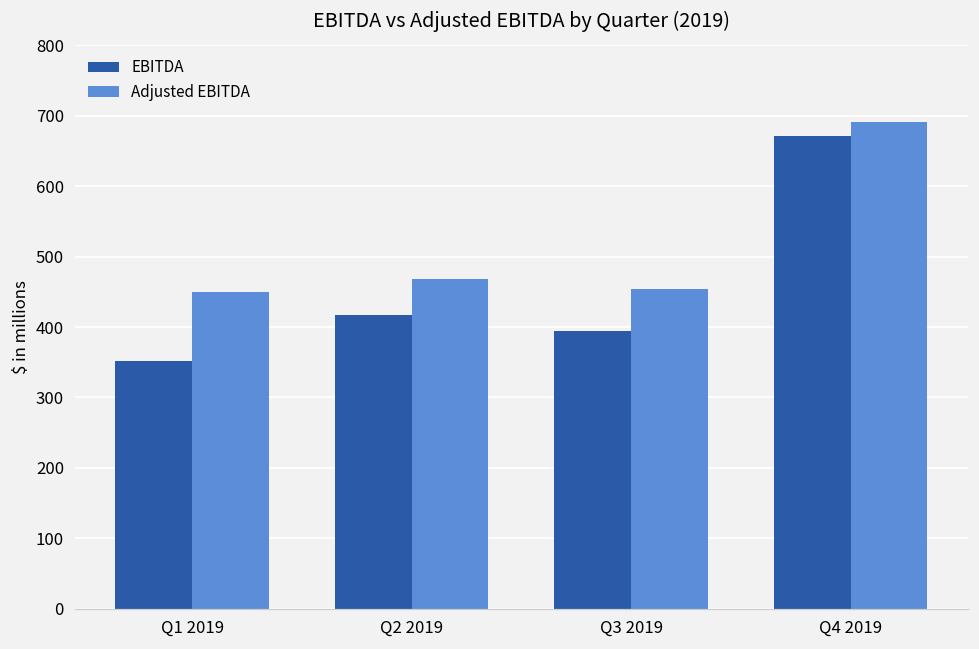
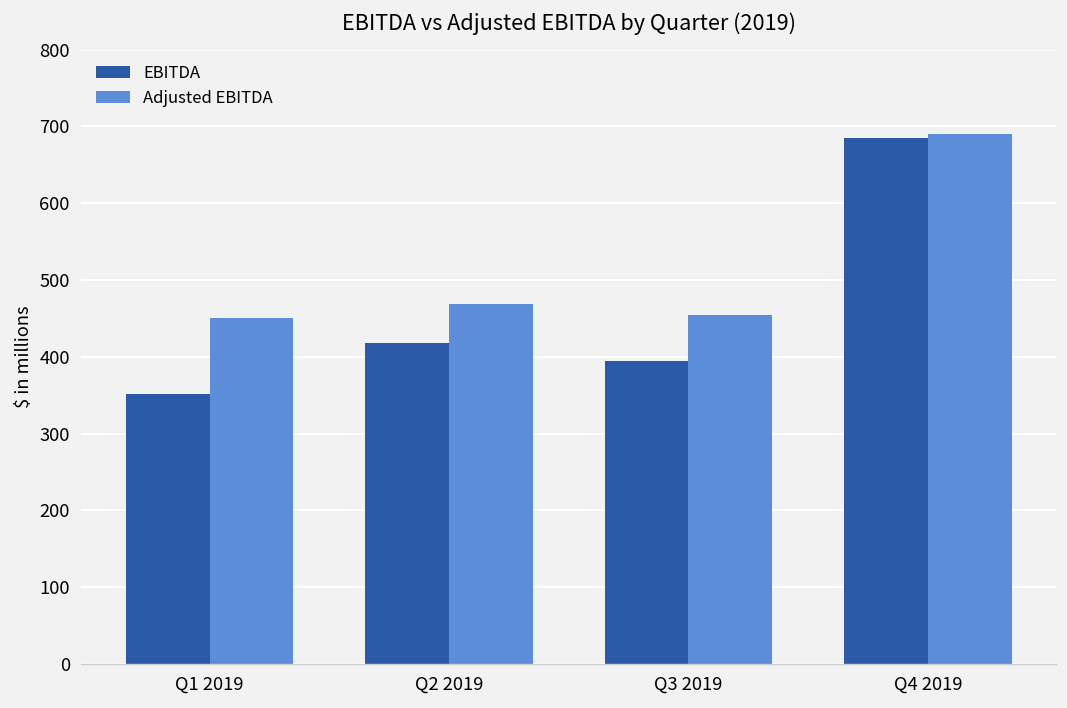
  {
    "EBITDA": {
      "Q1 2019": 350,
      "Q2 2019": 420,
      "Q3 2019": 390,
-     "Q4 2019": 670
+     "Q4 2019": 690
    },
    "Adjusted EBITDA": {
      "Q1 2019": 450,
      "Q2 2019": 470,
      "Q3 2019": 450,
      "Q4 2019": 690
    }
  }
